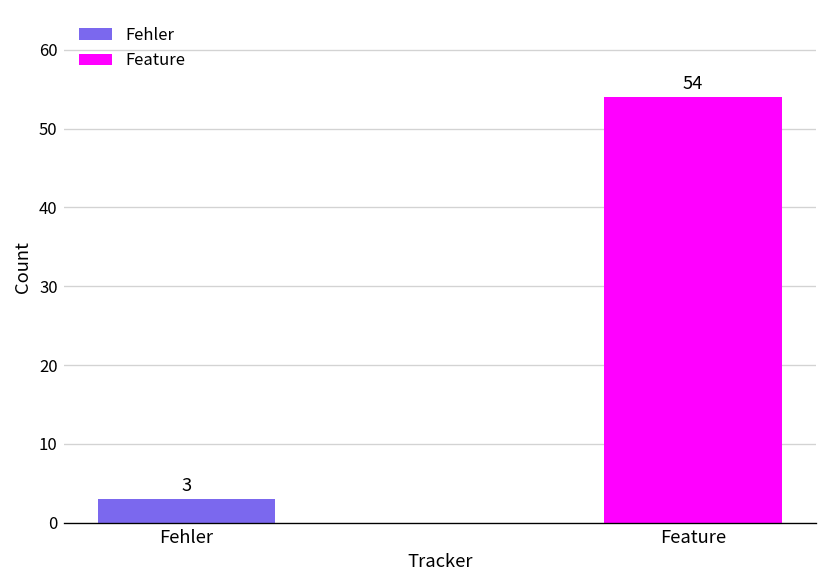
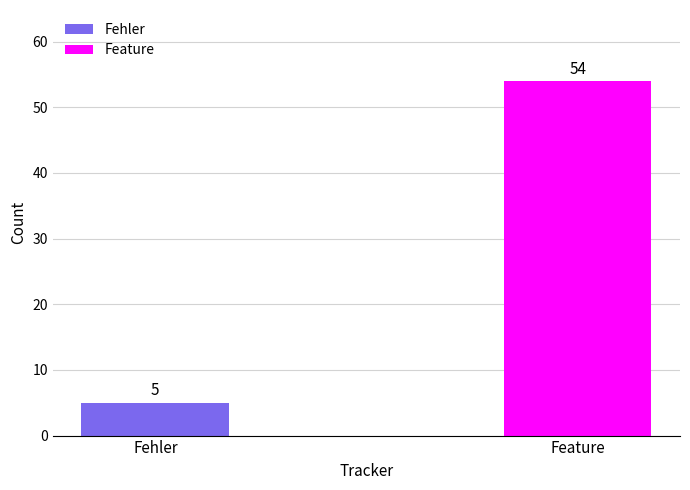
  {
-   "Fehler": 3,
+   "Fehler": 5,
    "Feature": 54
  }
